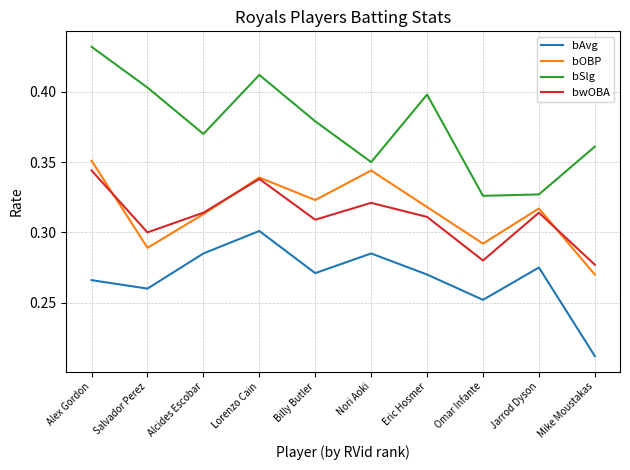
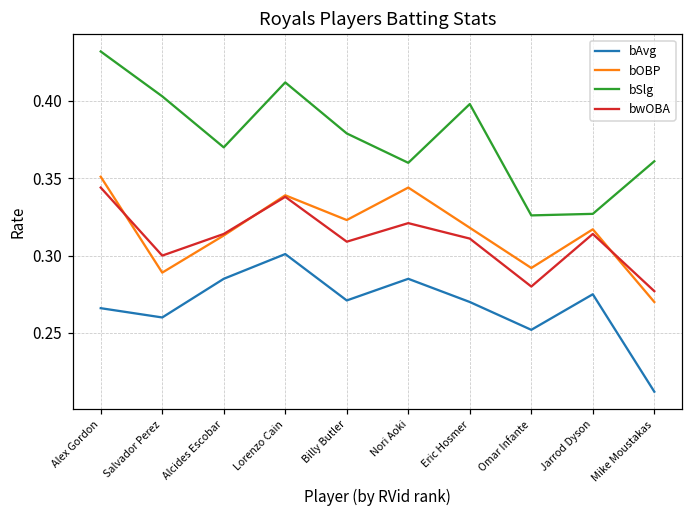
  {
    "bAvg": {
      "Alex Gordon": 0.266,
      "Salvador Perez": 0.26,
      "Alcides Escobar": 0.285,
      "Lorenzo Cain": 0.30,
      "Billy Butler": 0.27,
      "Nori Aoki": 0.285,
      "Eric Hosmer": 0.27,
      "Omar Infante": 0.252,
      "Jarrod Dyson": 0.275,
      "Mike Moustakas": 0.212
    },
    "bOBP": {
      "Alex Gordon": 0.35,
      "Salvador Perez": 0.29,
      "Billy Butler": 0.323,
      "Nori Aoki": 0.344,
      "Eric Hosmer": 0.318,
      "Omar Infante": 0.292,
      "Jarrod Dyson": 0.317,
      "Mike Moustakas": 0.27
    },
    "bSlg": {
      "Alex Gordon": 0.432,
      "Salvador Perez": 0.403,
      "Alcides Escobar": 0.37,
      "Lorenzo Cain": 0.412,
      "Billy Butler": 0.38,
-     "Nori Aoki": 0.35,
+     "Nori Aoki": 0.36,
      "Eric Hosmer": 0.398,
      "Omar Infante": 0.326,
      "Jarrod Dyson": 0.327,
      "Mike Moustakas": 0.36
    },
    "bwOBA": {
      "Alex Gordon": 0.344,
      "Salvador Perez": 0.30,
      "Billy Butler": 0.31,
      "Nori Aoki": 0.32,
      "Eric Hosmer": 0.31,
      "Omar Infante": 0.28,
      "Jarrod Dyson": 0.314,
      "Mike Moustakas": 0.277
    }
  }
